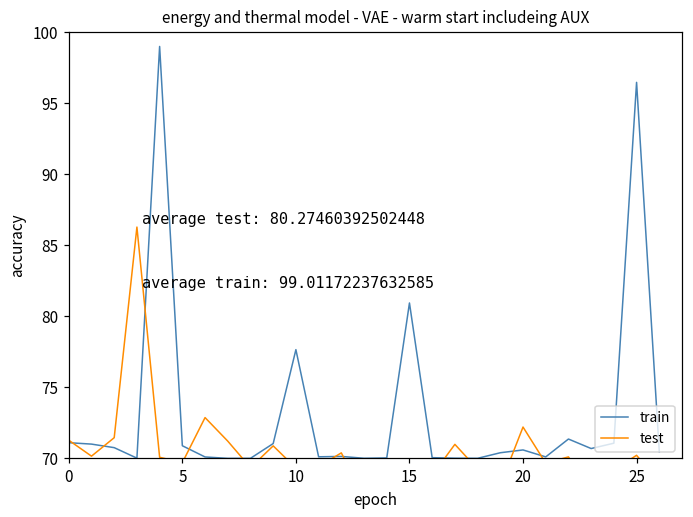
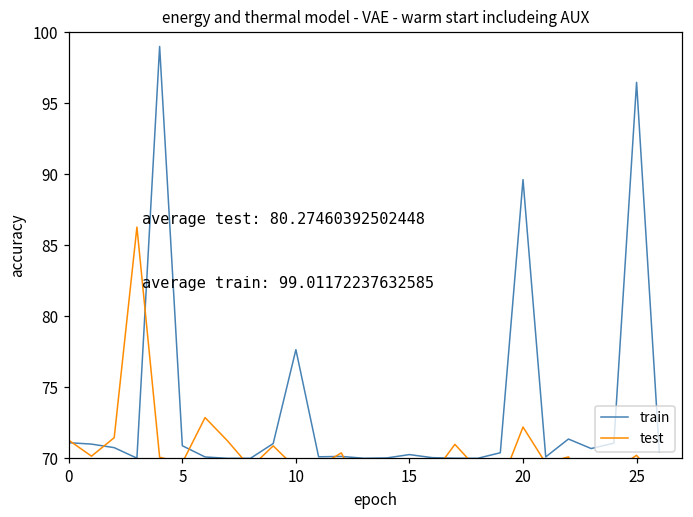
  {
    "train": {
      "5": 70.9,
      "10": 77.7,
-     "15": 80.9,
-     "20": 70.6,
+     "15": 70.3,
+     "20": 89.6,
      "25": 96.5
    },
    "test": {
      "20": 72.2,
      "25": 70.2
    }
  }
